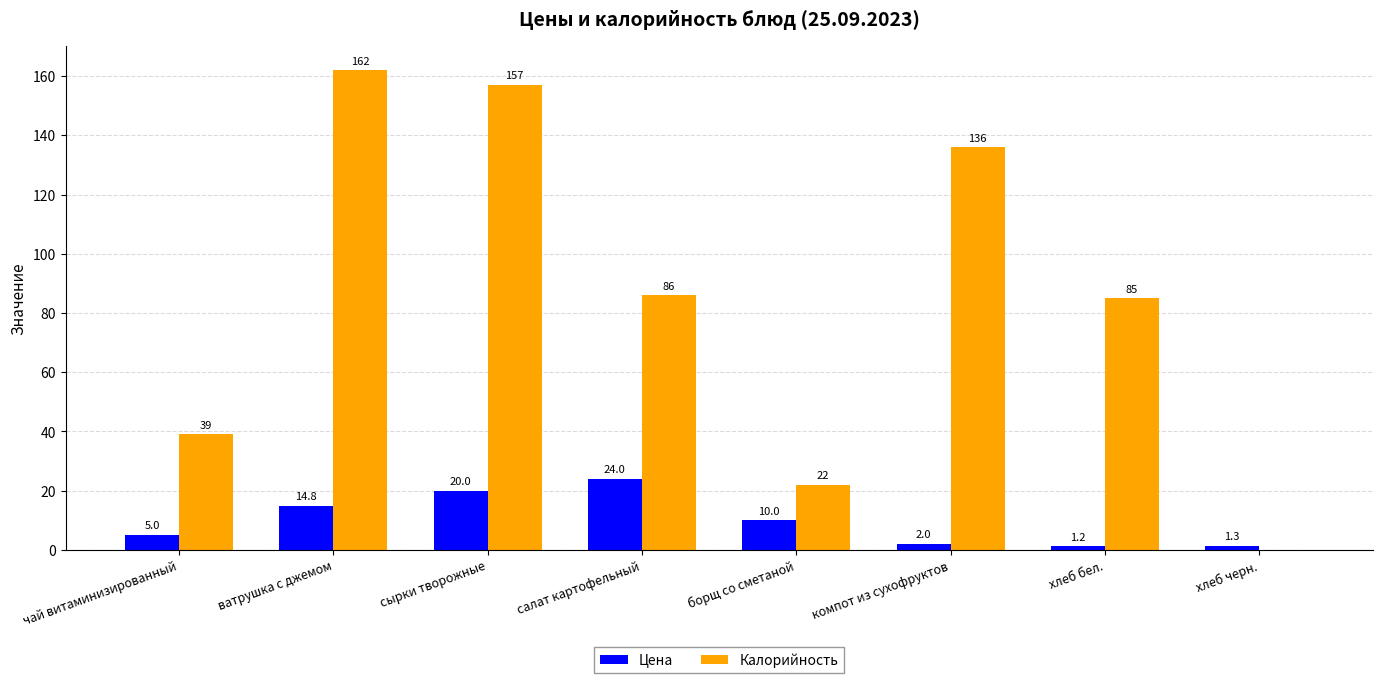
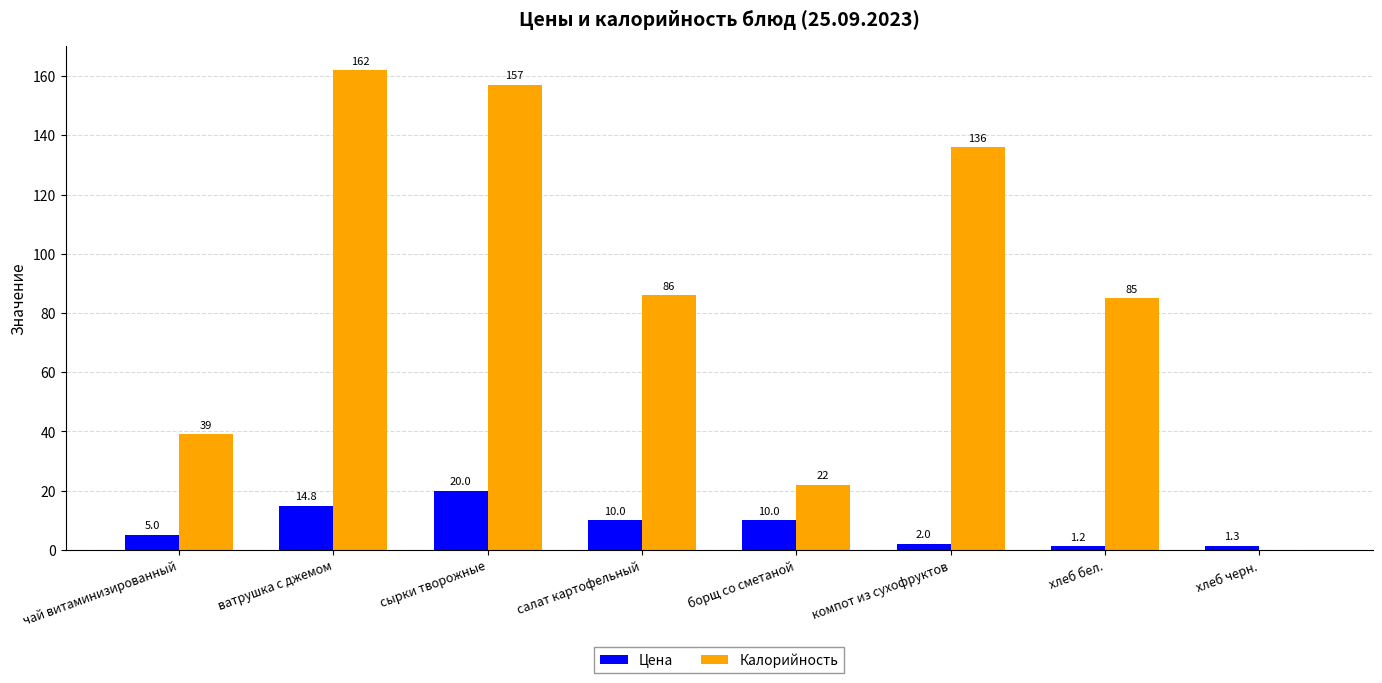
  {
    "Цена": {
      "чай витаминизированный": 5.0,
      "ватрушка с джемом": 14.8,
      "сырки творожные": 20.0,
-     "салат картофельный": 24.0,
+     "салат картофельный": 10.0,
      "борщ со сметаной": 10.0,
      "компот из сухофруктов": 2.0,
      "хлеб бел.": 1.2,
      "хлеб черн.": 1.3
    },
    "Калорийность": {
      "чай витаминизированный": 39,
      "ватрушка с джемом": 162,
      "сырки творожные": 157,
      "салат картофельный": 86,
      "борщ со сметаной": 22,
      "компот из сухофруктов": 136,
      "хлеб бел.": 85
    }
  }
